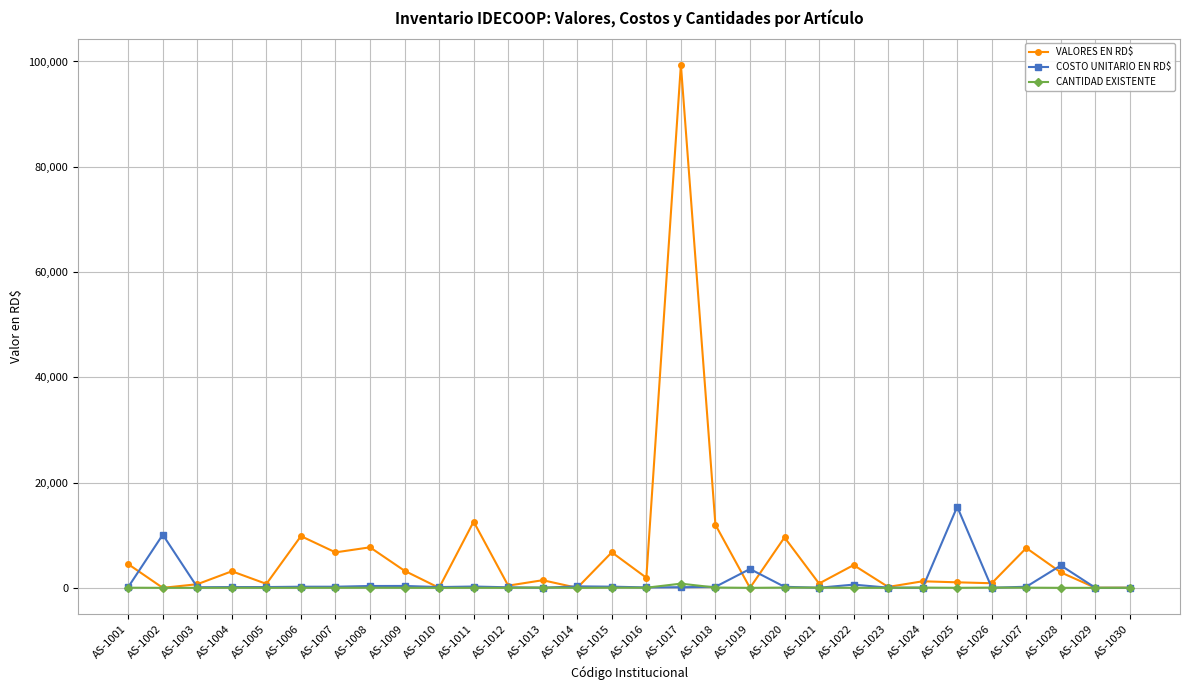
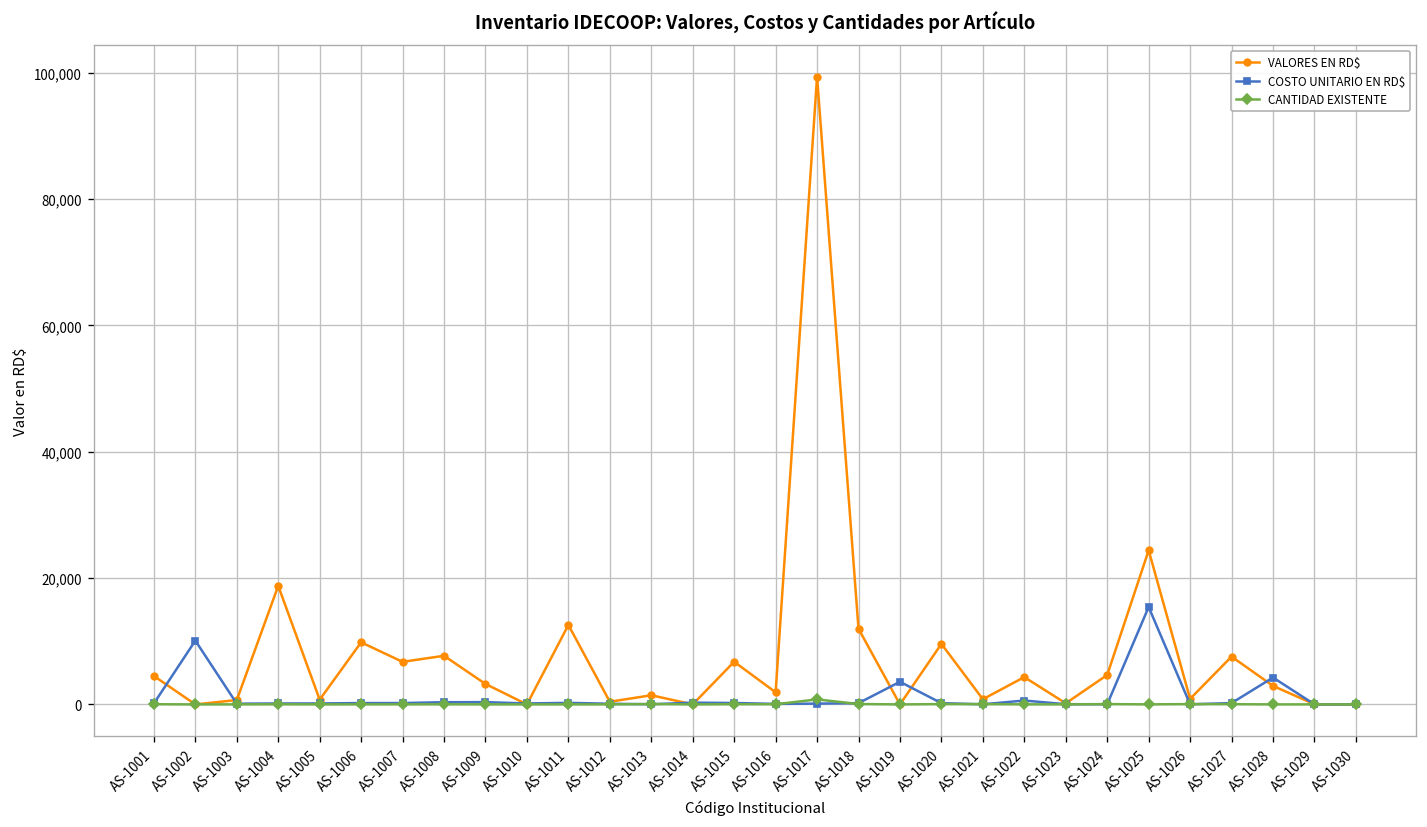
  {
    "VALORES EN RD$": {
      "AS-1001": "5,000",
      "AS-1003": "1,000",
-     "AS-1004": "3,000",
+     "AS-1004": "19,000",
      "AS-1005": "1,000",
      "AS-1006": "10,000",
      "AS-1007": "7,000",
      "AS-1008": "8,000",
      "AS-1009": "3,000",
      "AS-1011": "13,000",
      "AS-1013": "1,000",
      "AS-1015": "7,000",
      "AS-1016": "2,000",
      "AS-1017": "99,000",
      "AS-1018": "12,000",
      "AS-1020": "10,000",
      "AS-1021": "1,000",
      "AS-1022": "4,000",
-     "AS-1024": "1,000",
-     "AS-1025": "1,000",
+     "AS-1024": "5,000",
+     "AS-1025": "24,000",
      "AS-1026": "1,000",
      "AS-1027": "8,000",
      "AS-1028": "3,000"
    },
    "COSTO UNITARIO EN RD$": {
      "AS-1002": "10,000",
      "AS-1017": "0",
      "AS-1019": "4,000",
      "AS-1022": "1,000",
      "AS-1025": "15,000",
      "AS-1028": "4,000"
    },
    "CANTIDAD EXISTENTE": {
      "AS-1017": "1,000",
      "AS-1022": "0",
      "AS-1025": "0",
      "AS-1028": "0"
    }
  }
